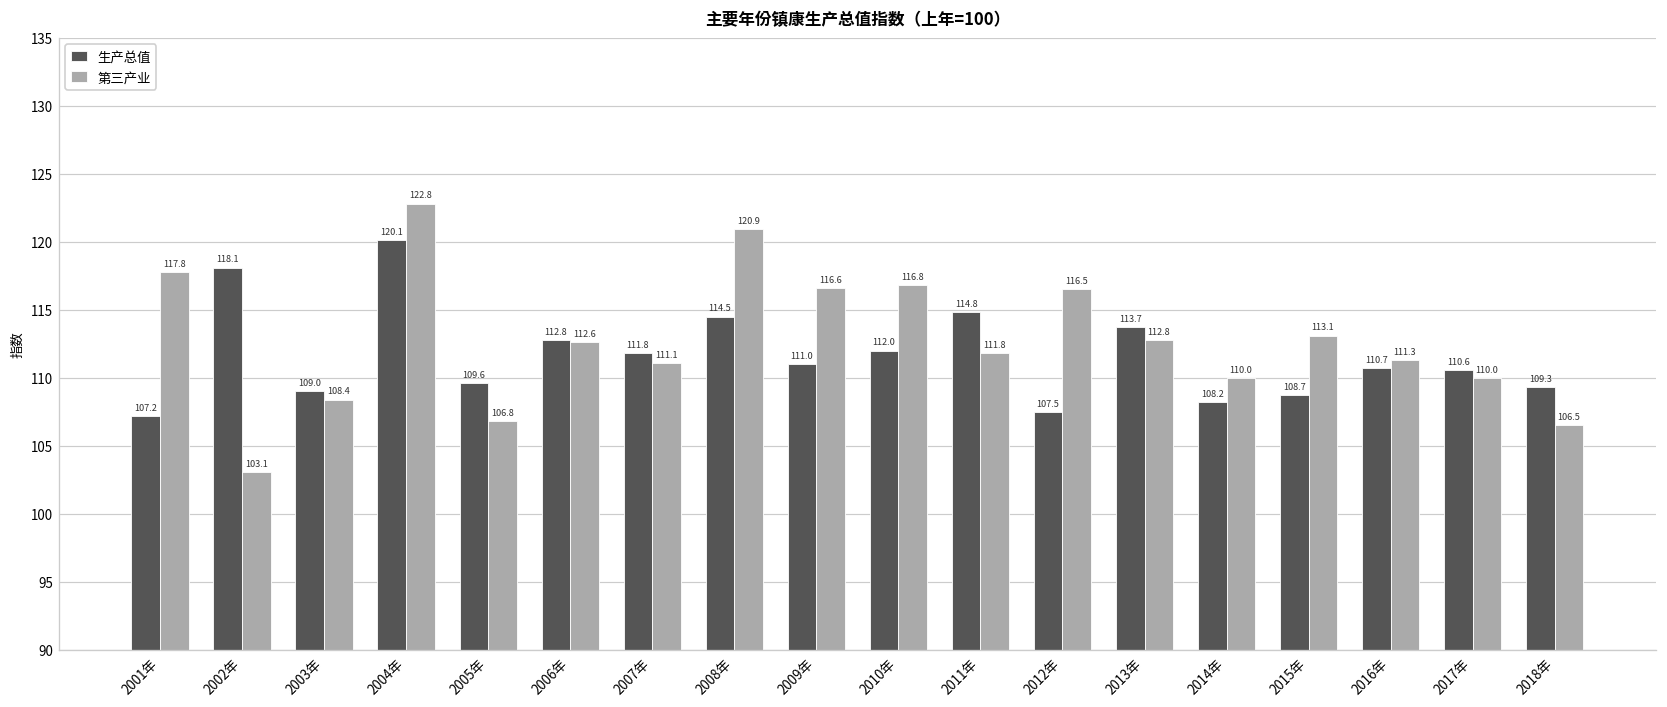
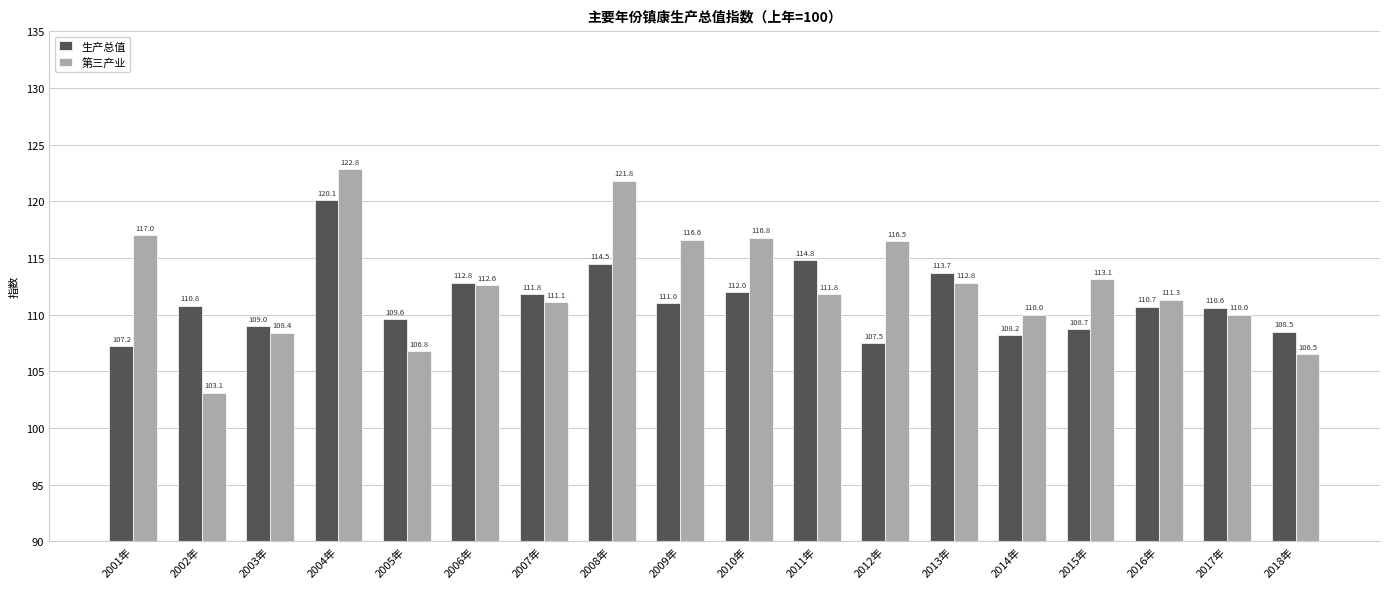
  {
    "生产总值": {
      "2001年": 107.2,
-     "2002年": 118.1,
+     "2002年": 110.8,
      "2003年": 109.0,
      "2004年": 120.1,
      "2005年": 109.6,
      "2006年": 112.8,
      "2007年": 111.8,
      "2008年": 114.5,
      "2009年": 111.0,
      "2010年": 112.0,
      "2011年": 114.8,
      "2012年": 107.5,
      "2013年": 113.7,
      "2014年": 108.2,
      "2015年": 108.7,
      "2016年": 110.7,
      "2017年": 110.6,
-     "2018年": 109.3
+     "2018年": 108.5
    },
    "第三产业": {
-     "2001年": 117.8,
+     "2001年": 117.0,
      "2002年": 103.1,
      "2003年": 108.4,
      "2004年": 122.8,
      "2005年": 106.8,
      "2006年": 112.6,
      "2007年": 111.1,
-     "2008年": 120.9,
+     "2008年": 121.8,
      "2009年": 116.6,
      "2010年": 116.8,
      "2011年": 111.8,
      "2012年": 116.5,
      "2013年": 112.8,
      "2014年": 110.0,
      "2015年": 113.1,
      "2016年": 111.3,
      "2017年": 110.0,
      "2018年": 106.5
    }
  }
